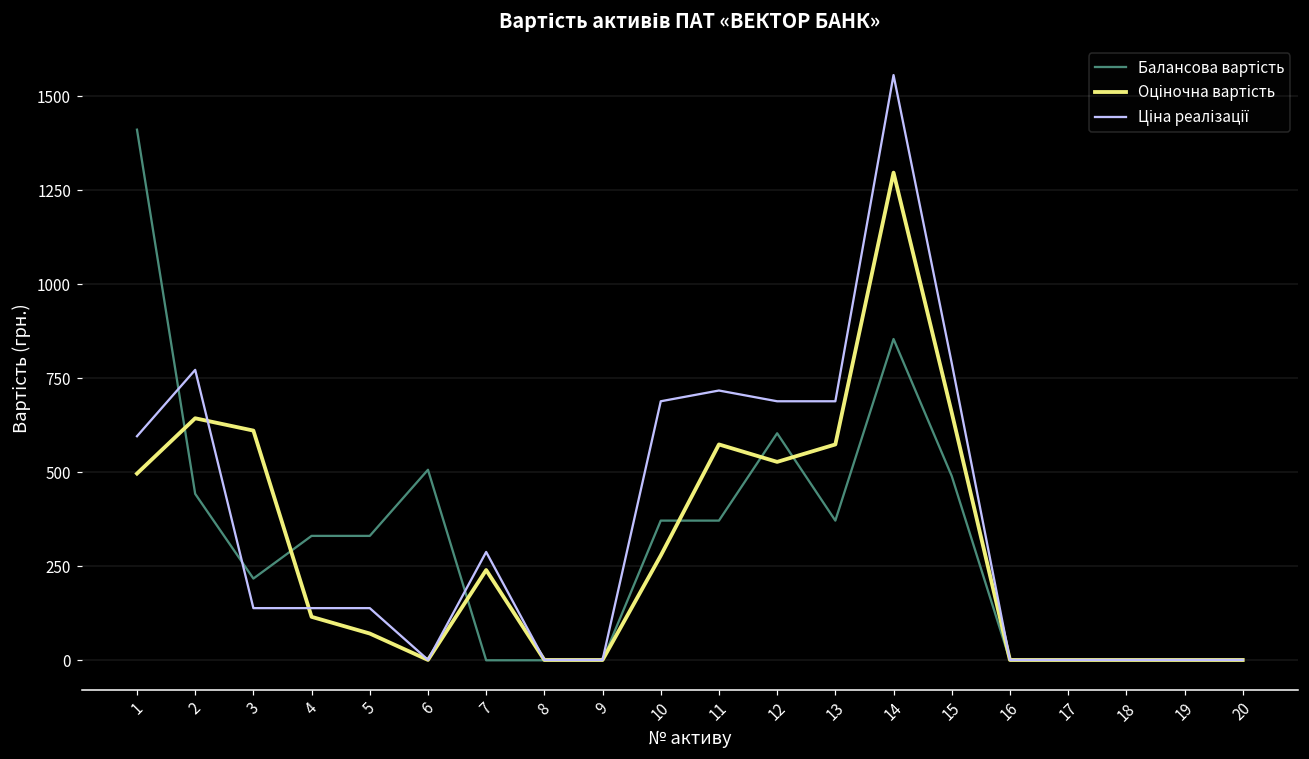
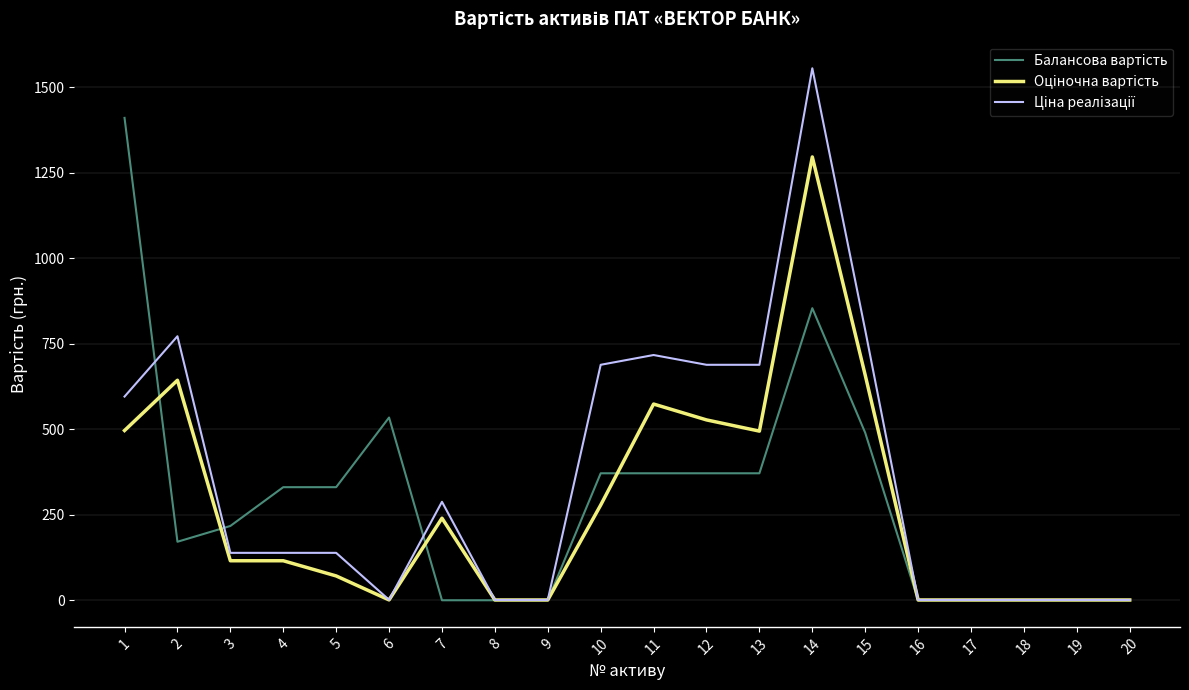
  {
    "Балансова вартість": {
      "1": 1410,
-     "2": 440,
+     "2": 170,
      "3": 220,
      "4": 330,
      "5": 330,
-     "6": 510,
+     "6": 530,
      "7": 0,
      "10": 370,
      "11": 370,
-     "12": 600,
+     "12": 370,
      "13": 370,
      "14": 850,
      "15": 490
    },
    "Оціночна вартість": {
      "1": 500,
      "2": 640,
-     "3": 610,
+     "3": 120,
      "4": 120,
      "5": 70,
      "7": 240,
      "10": 280,
      "11": 570,
      "12": 530,
-     "13": 570,
+     "13": 490,
      "14": 1300,
      "15": 660
    },
    "Ціна реалізації": {
      "1": 600,
      "2": 770,
      "3": 140,
      "4": 140,
      "5": 140,
      "7": 290,
      "10": 690,
      "11": 720,
      "12": 690,
      "13": 690,
      "14": 1560,
      "15": 790
    }
  }
